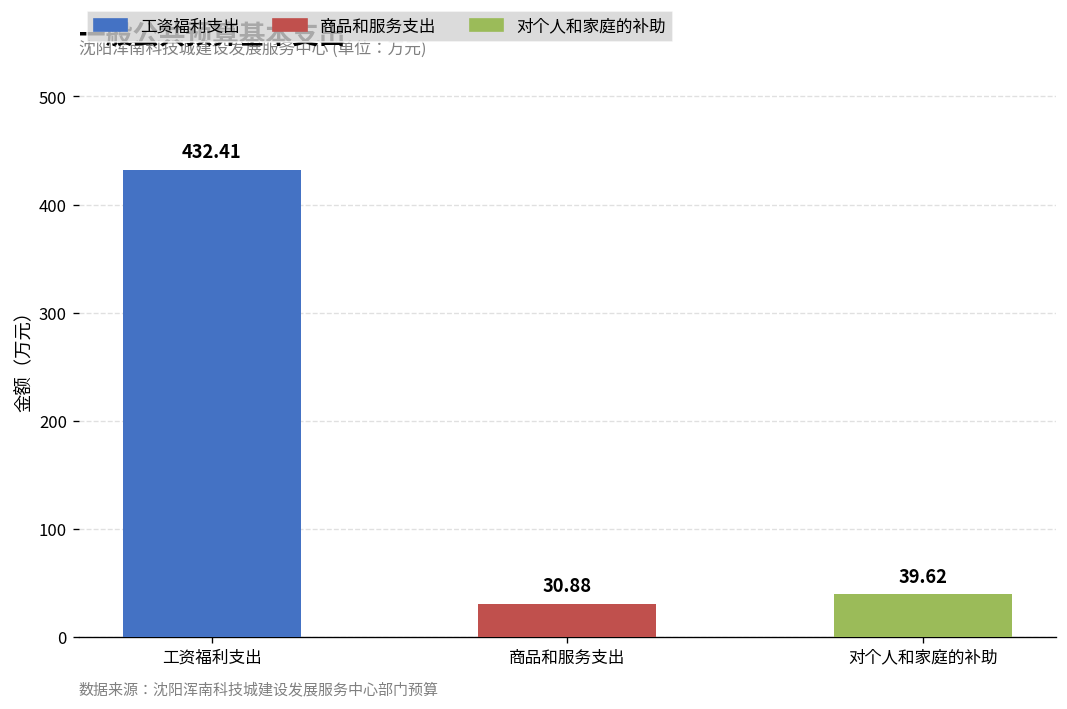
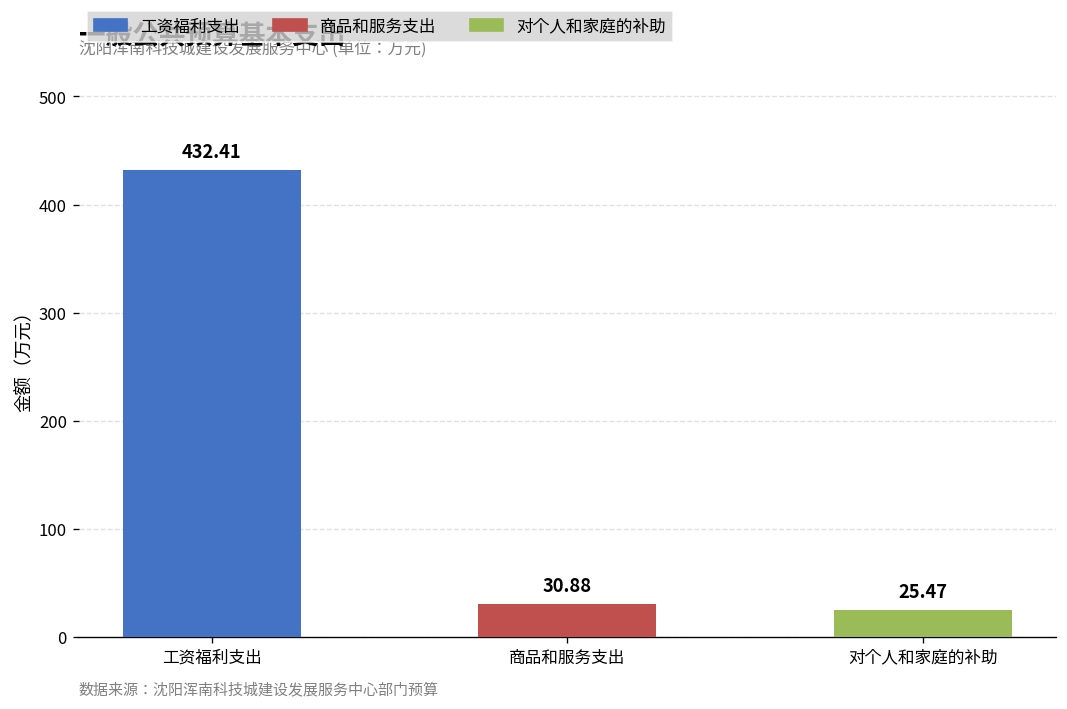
  {
    "商品和服务支出": {
      "商品和服务支出": 30.88
    },
    "对个人和家庭的补助": {
-     "对个人和家庭的补助": 39.62
+     "对个人和家庭的补助": 25.47
    }
  }
